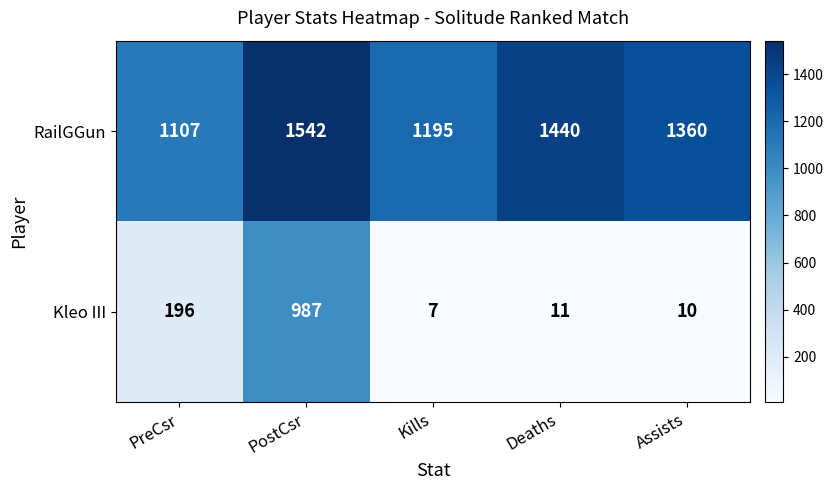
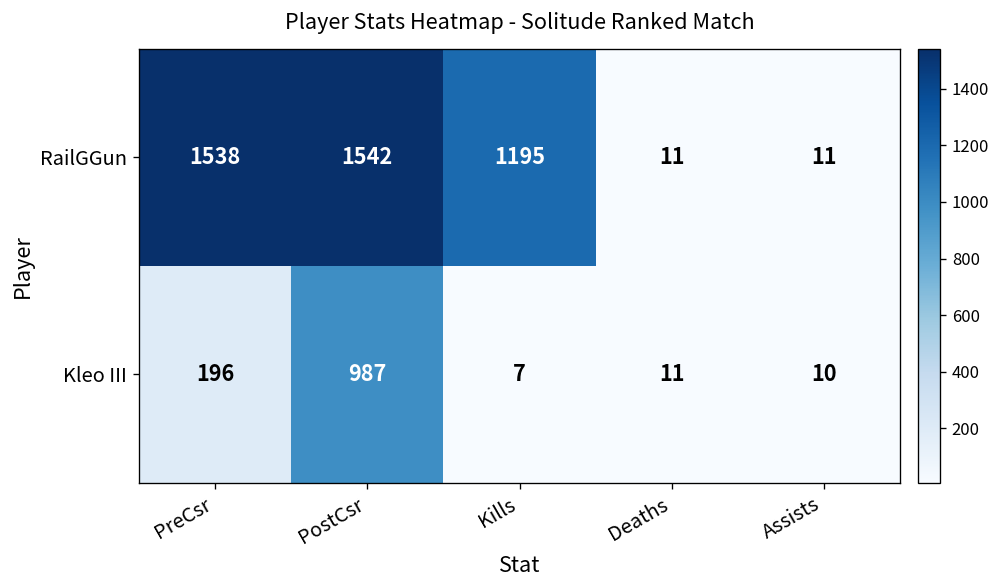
  {
    "RailGGun": {
-     "PreCsr": 1107,
+     "PreCsr": 1538,
      "PostCsr": 1542,
      "Kills": 1195,
-     "Deaths": 1440,
-     "Assists": 1360
+     "Deaths": 11,
+     "Assists": 11
    },
    "Kleo III": {
      "PreCsr": 196,
      "PostCsr": 987,
      "Kills": 7,
      "Deaths": 11,
      "Assists": 10
    }
  }
